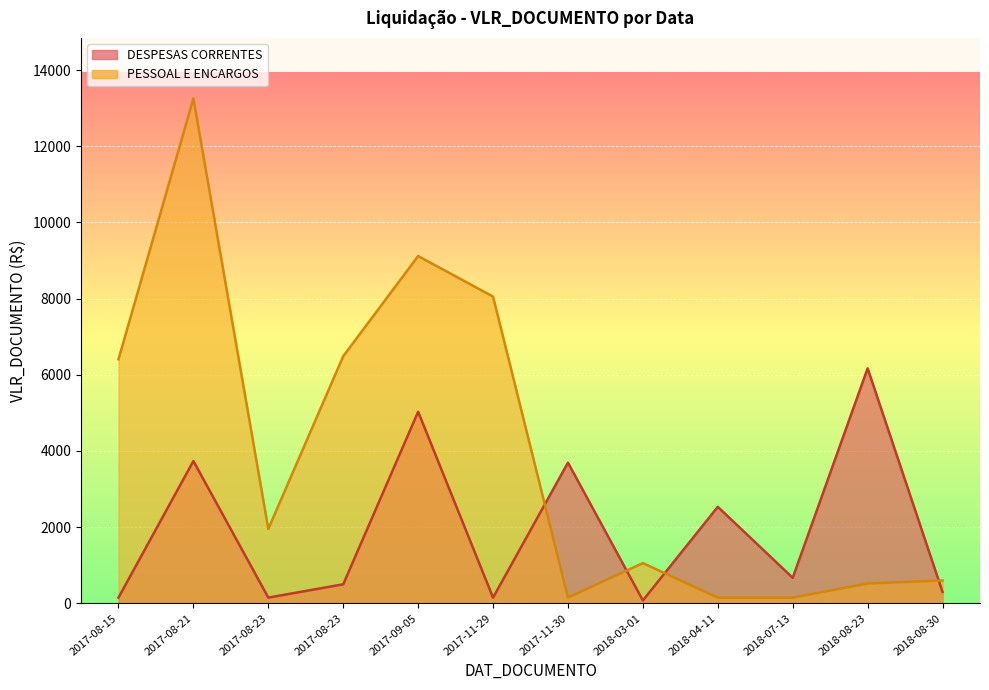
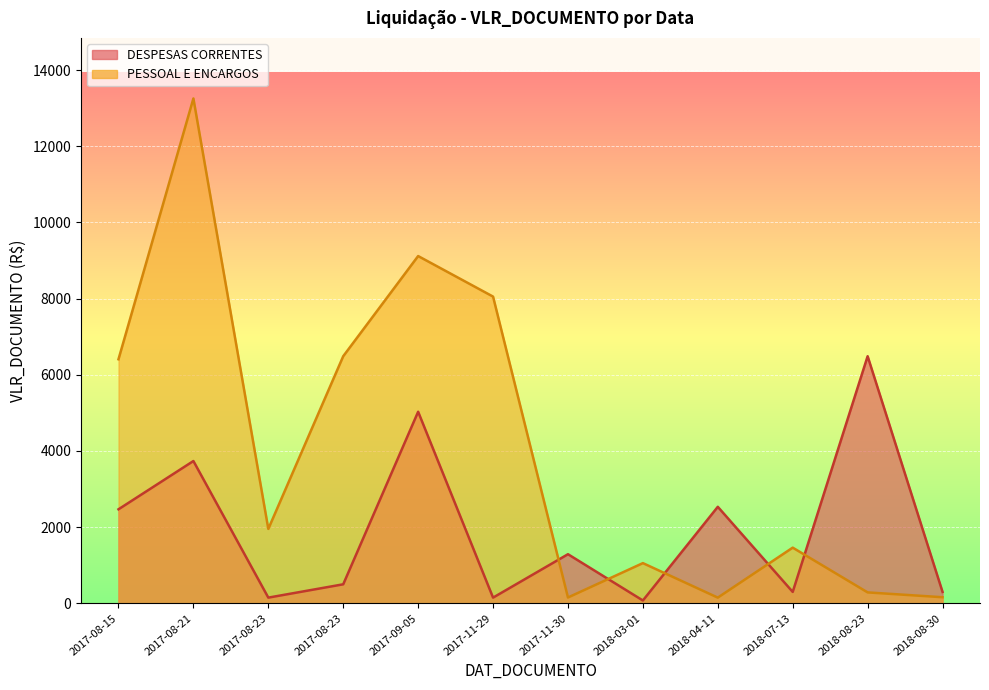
  {
    "DESPESAS CORRENTES": {
-     "2017-08-15": 200,
+     "2017-08-15": 2500,
      "2017-08-21": 3700,
      "2017-09-05": 5000,
      "2017-11-29": 200,
-     "2017-11-30": 3700,
+     "2017-11-30": 1300,
      "2018-03-01": 100,
      "2018-04-11": 2500,
-     "2018-07-13": 700,
-     "2018-08-23": 6200,
+     "2018-07-13": 300,
+     "2018-08-23": 6500,
      "2018-08-30": 300
    },
    "PESSOAL E ENCARGOS": {
      "2017-08-15": 6400,
      "2017-08-21": 13300,
      "2017-09-05": 9100,
      "2017-11-29": 8100,
      "2017-11-30": 200,
      "2018-03-01": 1100,
      "2018-04-11": 200,
-     "2018-07-13": 200,
-     "2018-08-23": 500,
-     "2018-08-30": 600
+     "2018-07-13": 1500,
+     "2018-08-23": 300,
+     "2018-08-30": 200
    }
  }
